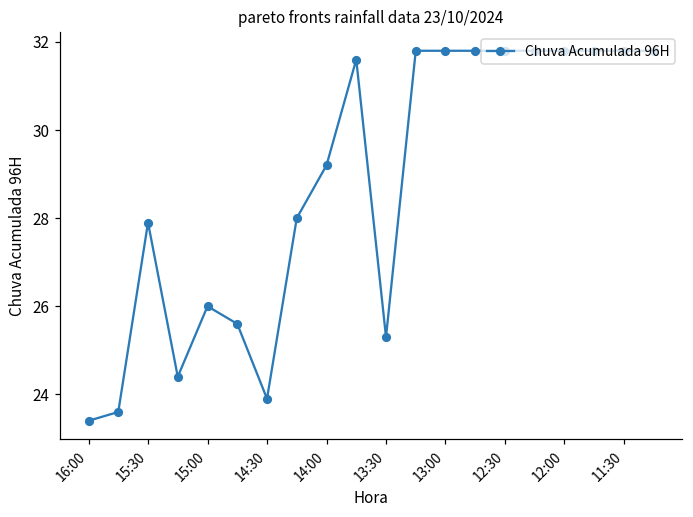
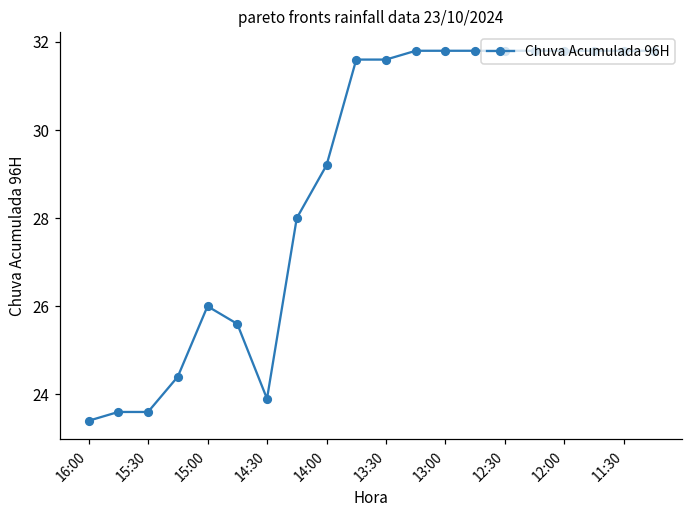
  {
    "16:00": 23.4,
-   "15:30": 27.9,
+   "15:30": 23.6,
    "15:00": 26.0,
    "14:30": 23.9,
    "14:00": 29.2,
-   "13:30": 25.3,
+   "13:30": 31.6,
    "13:00": 31.8
  }
